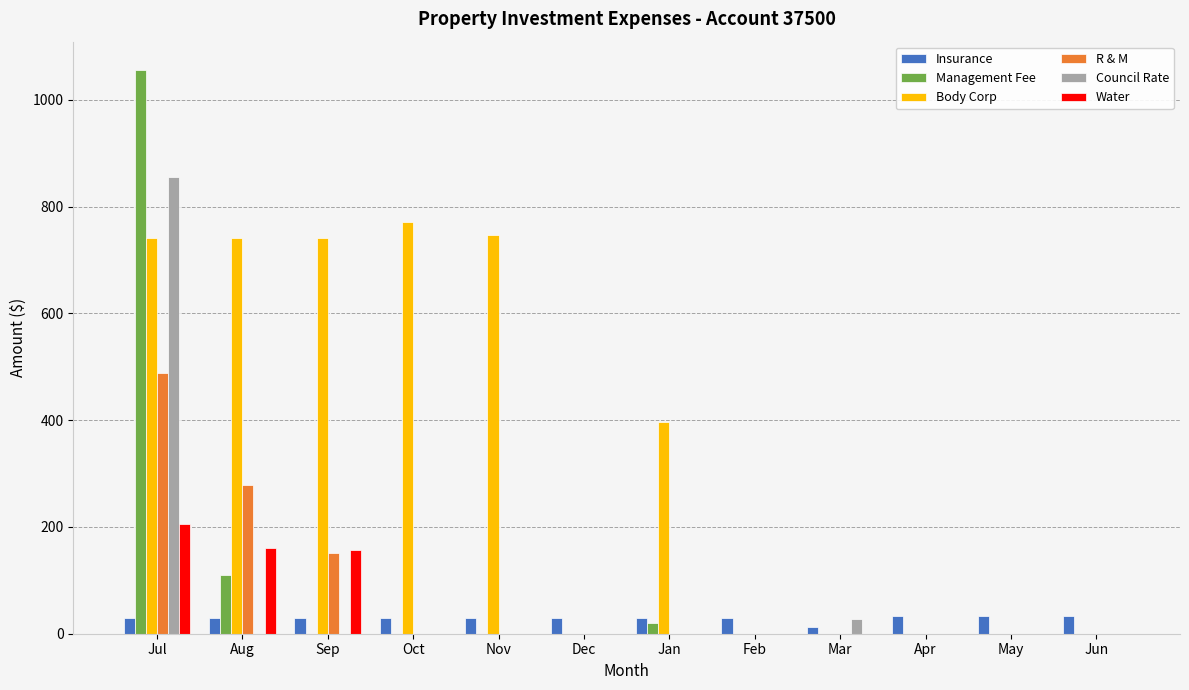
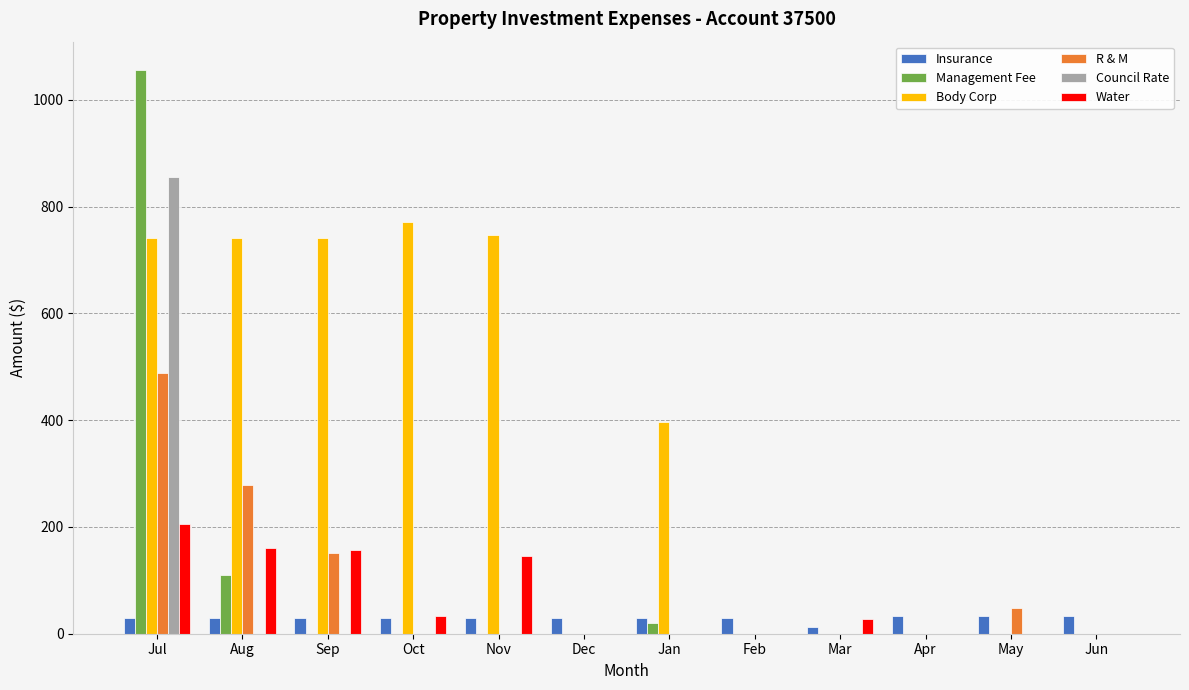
  {
    "Insurance": {
      "Jul": 30,
      "Aug": 30,
      "Sep": 30,
      "Oct": 30,
      "Nov": 30,
      "Dec": 30,
      "Jan": 30,
      "Feb": 30,
      "Mar": 10,
      "Apr": 30,
      "May": 30,
      "Jun": 30
    },
    "Management Fee": {
      "Jul": 1060,
      "Aug": 110,
      "Sep": 0,
      "Oct": 0,
      "Nov": 0,
      "Dec": 0,
      "Jan": 20,
      "Feb": 0,
      "Mar": 0,
      "Apr": 0,
      "May": 0,
      "Jun": 0
    },
    "Body Corp": {
      "Jul": 740,
      "Aug": 740,
      "Sep": 740,
      "Oct": 770,
      "Nov": 750,
      "Dec": 0,
      "Jan": 400,
      "Feb": 0,
      "Mar": 0,
      "Apr": 0,
      "May": 0,
      "Jun": 0
    },
    "R & M": {
      "Jul": 490,
      "Aug": 280,
      "Sep": 150,
      "Oct": 0,
      "Nov": 0,
      "Dec": 0,
      "Jan": 0,
      "Feb": 0,
      "Mar": 0,
      "Apr": 0,
-     "May": 0,
+     "May": 50,
      "Jun": 0
    },
    "Council Rate": {
      "Jul": 860,
      "Aug": 0,
      "Sep": 0,
      "Oct": 0,
      "Nov": 0,
      "Dec": 0,
      "Jan": 0,
      "Feb": 0,
-     "Mar": 30,
+     "Mar": 0,
      "Apr": 0,
      "May": 0,
      "Jun": 0
    },
    "Water": {
      "Jul": 210,
      "Aug": 160,
      "Sep": 160,
-     "Oct": 0,
-     "Nov": 0,
+     "Oct": 30,
+     "Nov": 150,
      "Dec": 0,
      "Jan": 0,
      "Feb": 0,
-     "Mar": 0,
+     "Mar": 30,
      "Apr": 0,
      "May": 0,
      "Jun": 0
    }
  }
